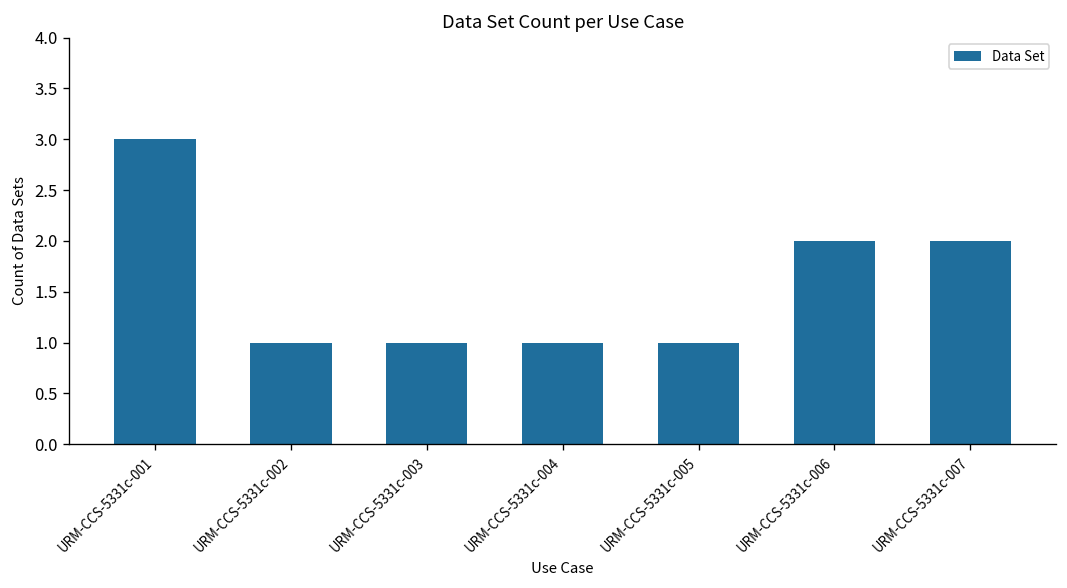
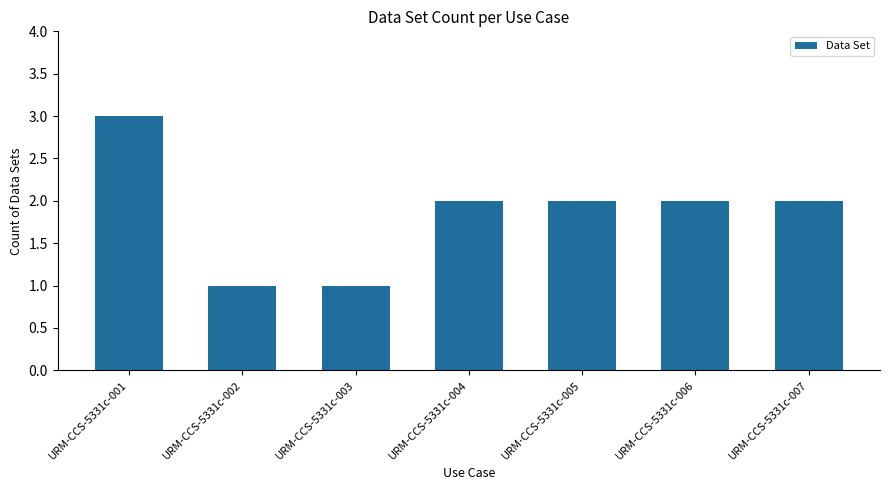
  {
    "URM-CCS-5331c-001": 3,
    "URM-CCS-5331c-002": 1,
    "URM-CCS-5331c-003": 1,
-   "URM-CCS-5331c-004": 1,
-   "URM-CCS-5331c-005": 1,
+   "URM-CCS-5331c-004": 2,
+   "URM-CCS-5331c-005": 2,
    "URM-CCS-5331c-006": 2,
    "URM-CCS-5331c-007": 2
  }
